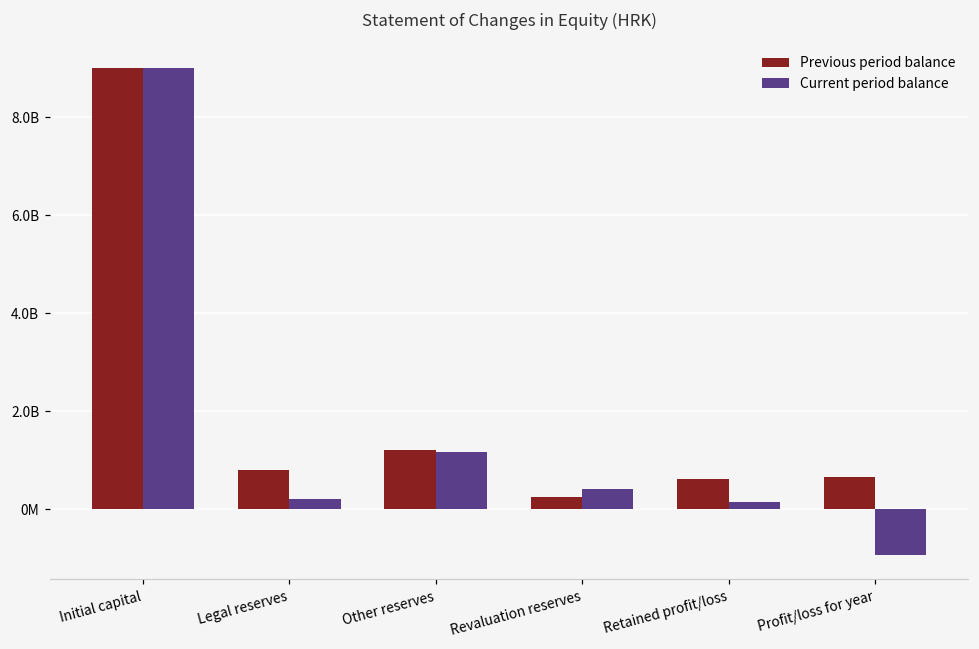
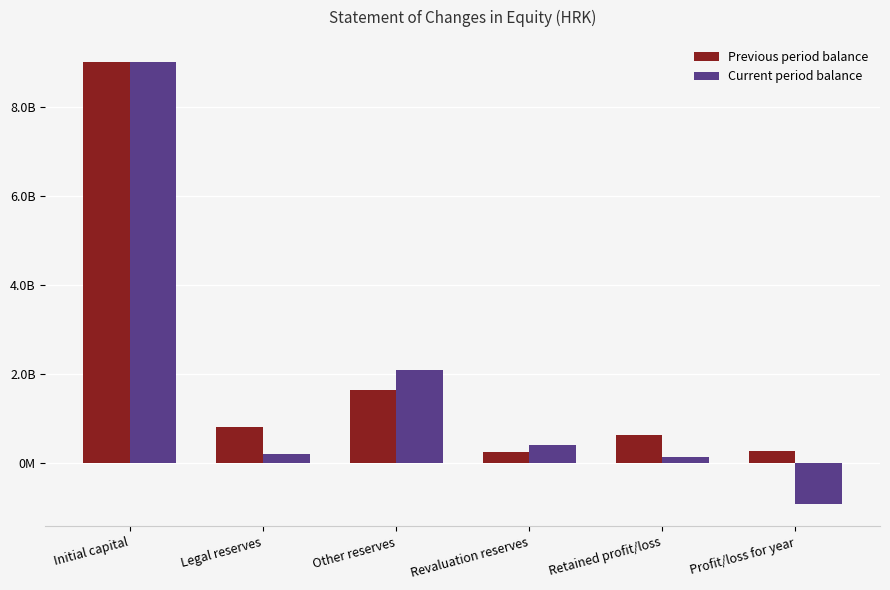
  {
    "Previous period balance": {
      "Initial capital": 9000000000,
      "Legal reserves": 800000000,
-     "Other reserves": 1200000000,
+     "Other reserves": 1600000000,
      "Revaluation reserves": 200000000,
      "Retained profit/loss": 600000000,
-     "Profit/loss for year": 700000000
+     "Profit/loss for year": 300000000
    },
    "Current period balance": {
      "Initial capital": 9000000000,
      "Legal reserves": 200000000,
-     "Other reserves": 1200000000,
+     "Other reserves": 2100000000,
      "Revaluation reserves": 400000000,
      "Retained profit/loss": 100000000,
      "Profit/loss for year": -900000000
    }
  }
